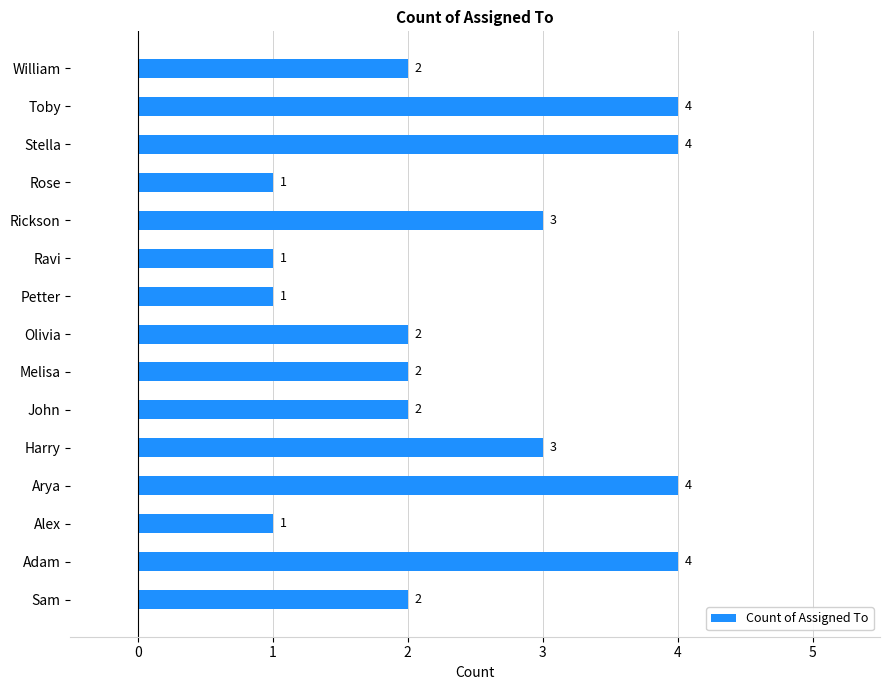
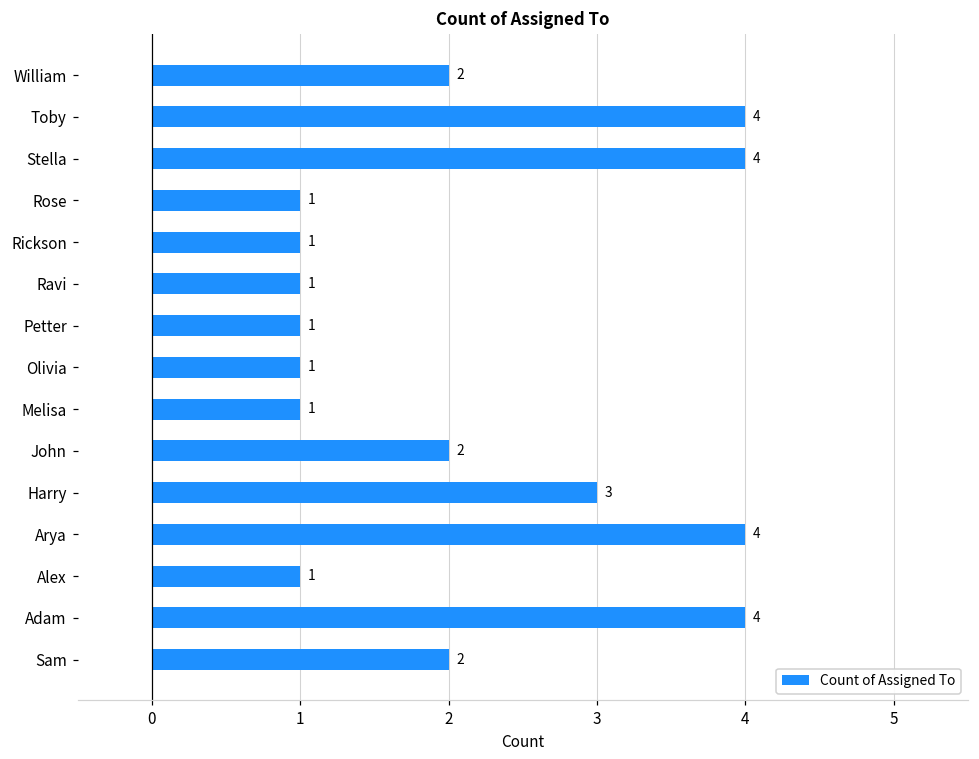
  {
    "William": 2,
    "Toby": 4,
    "Stella": 4,
    "Rose": 1,
-   "Rickson": 3,
+   "Rickson": 1,
    "Ravi": 1,
    "Petter": 1,
-   "Olivia": 2,
-   "Melisa": 2,
+   "Olivia": 1,
+   "Melisa": 1,
    "John": 2,
    "Harry": 3,
    "Arya": 4,
    "Alex": 1,
    "Adam": 4,
    "Sam": 2
  }
